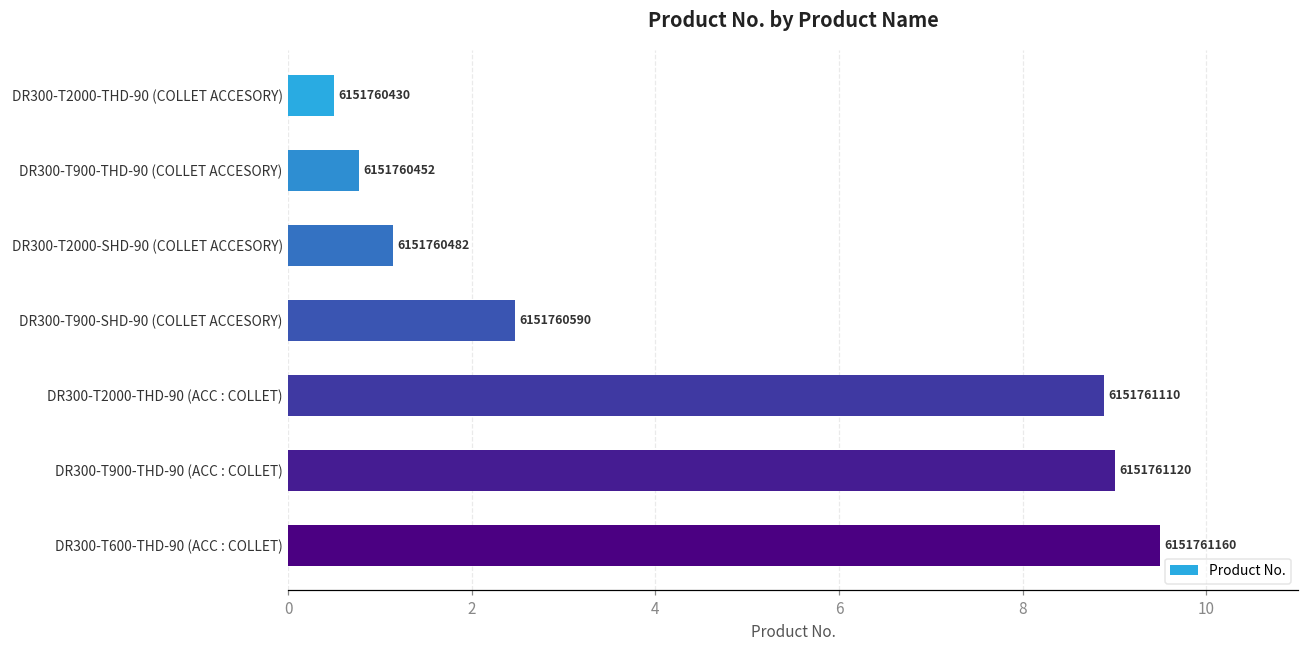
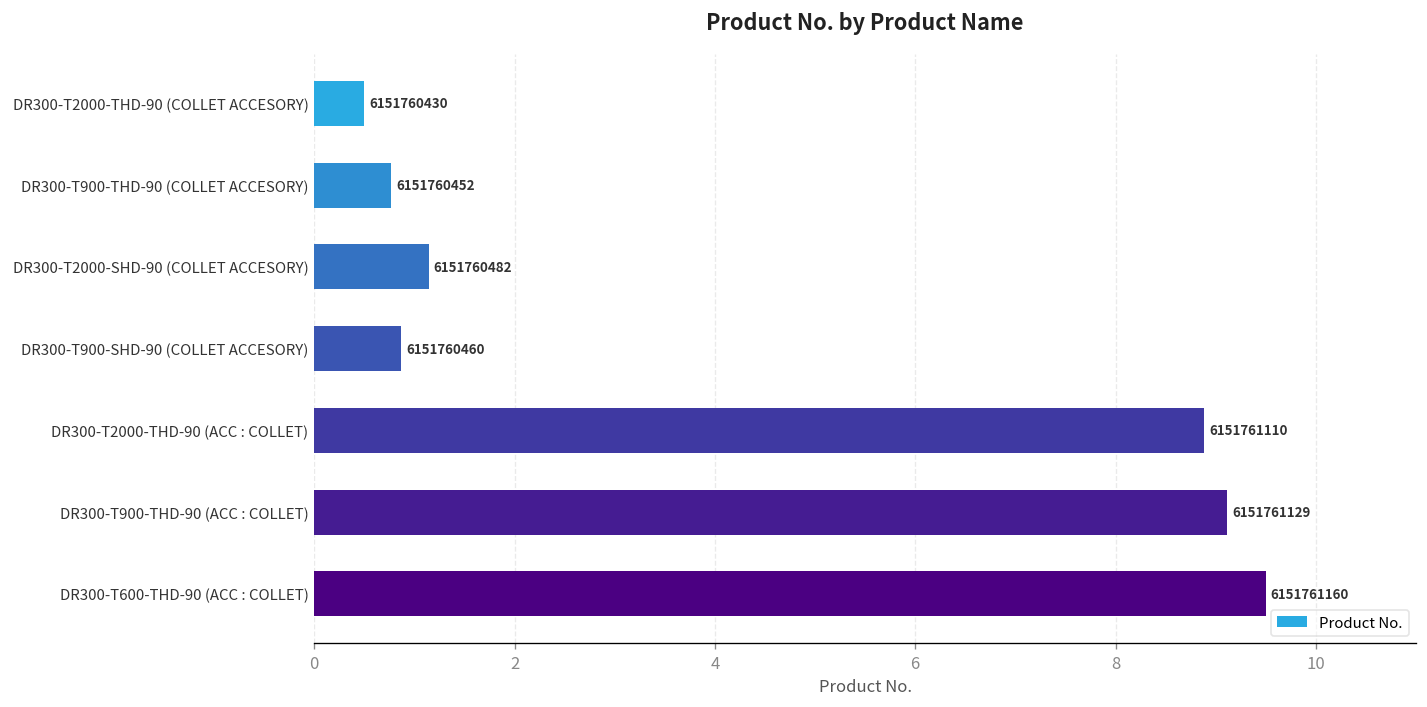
  {
-   "DR300-T900-SHD-90 (COLLET ACCESORY)": 6151760590,
-   "DR300-T900-THD-90 (ACC : COLLET)": 6151761120
+   "DR300-T900-SHD-90 (COLLET ACCESORY)": 6151760460,
+   "DR300-T900-THD-90 (ACC : COLLET)": 6151761129
  }
